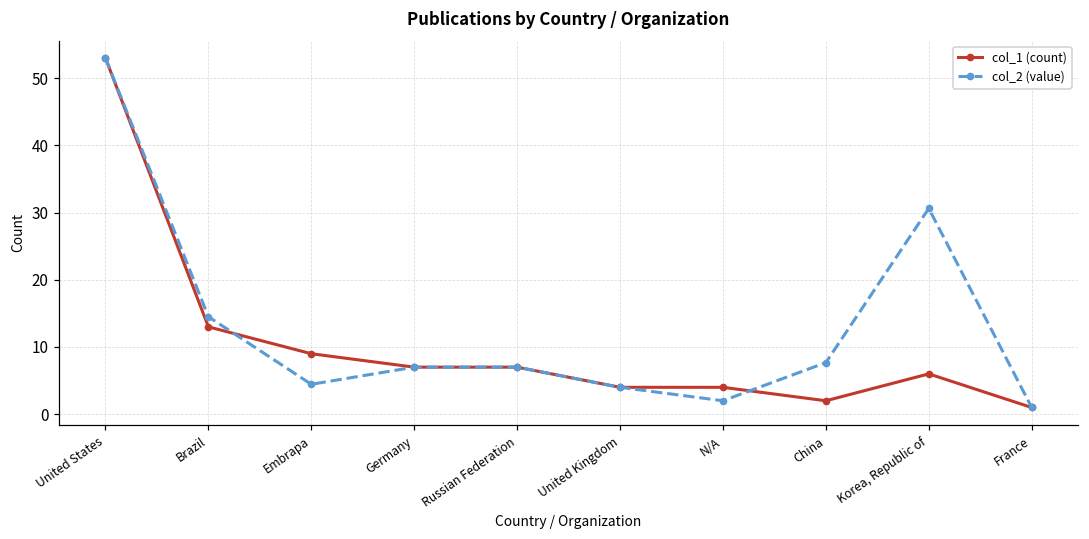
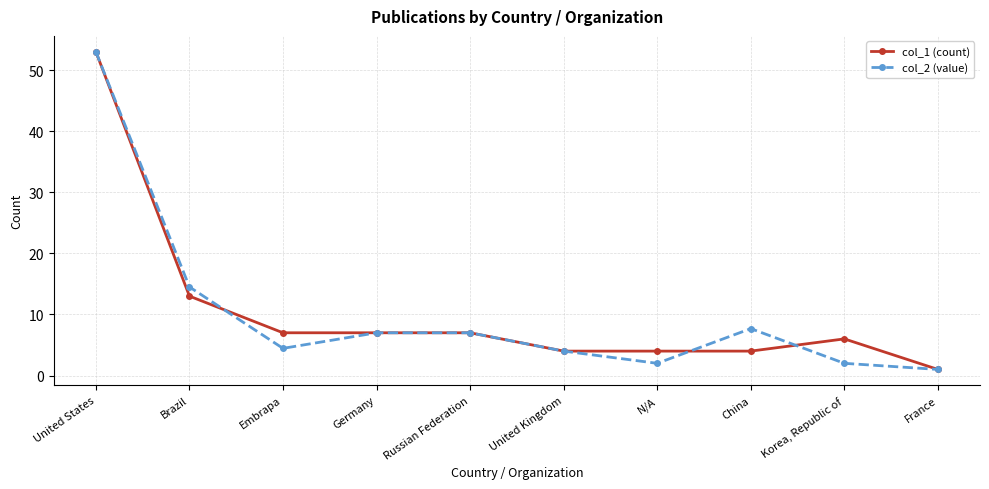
  {
    "col_1 (count)": {
      "Brazil": 13,
-     "Embrapa": 9,
+     "Embrapa": 7,
      "N/A": 4,
-     "China": 2,
+     "China": 4,
      "Korea, Republic of": 6
    },
    "col_2 (value)": {
      "Brazil": 15,
      "Embrapa": 4,
      "N/A": 2,
      "China": 8,
-     "Korea, Republic of": 31
+     "Korea, Republic of": 2
    }
  }
